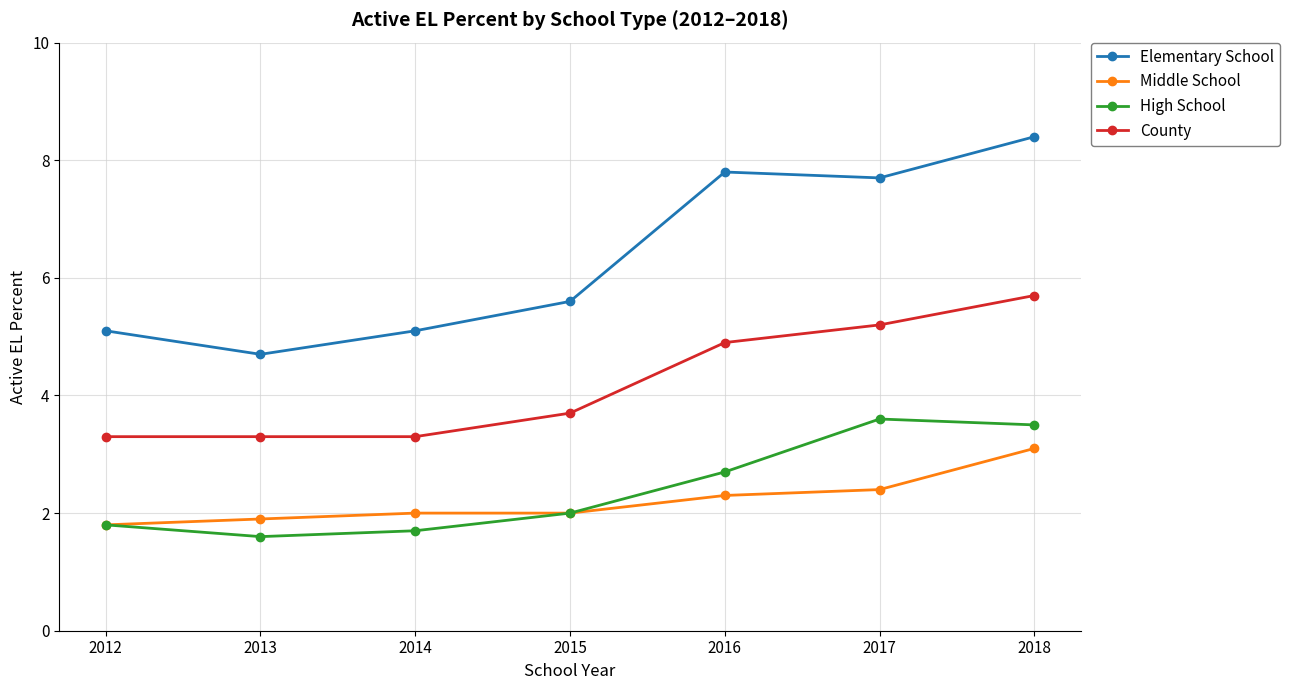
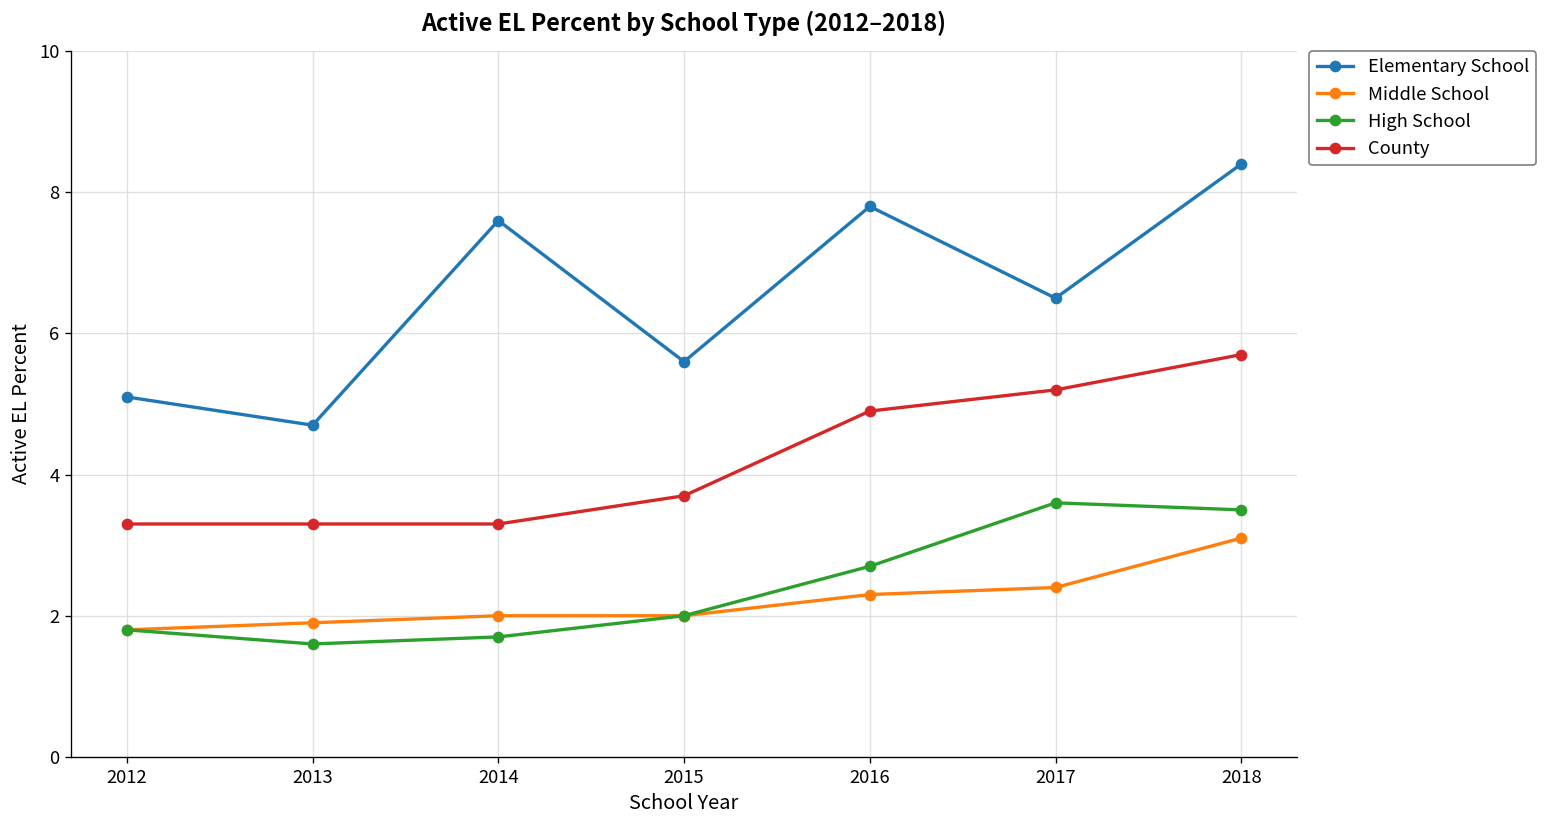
  {
    "Elementary School": {
      "2012": 5.1,
      "2013": 4.7,
-     "2014": 5.1,
+     "2014": 7.6,
      "2015": 5.6,
      "2016": 7.8,
-     "2017": 7.7,
+     "2017": 6.5,
      "2018": 8.4
    },
    "Middle School": {
      "2013": 1.9,
      "2014": 2.0,
      "2016": 2.3,
      "2017": 2.4,
      "2018": 3.1
    },
    "High School": {
      "2013": 1.6,
      "2014": 1.7,
      "2016": 2.7,
      "2017": 3.6,
      "2018": 3.5
    },
    "County": {
      "2012": 3.3,
      "2013": 3.3,
      "2014": 3.3,
      "2015": 3.7,
      "2016": 4.9,
      "2017": 5.2,
      "2018": 5.7
    }
  }
